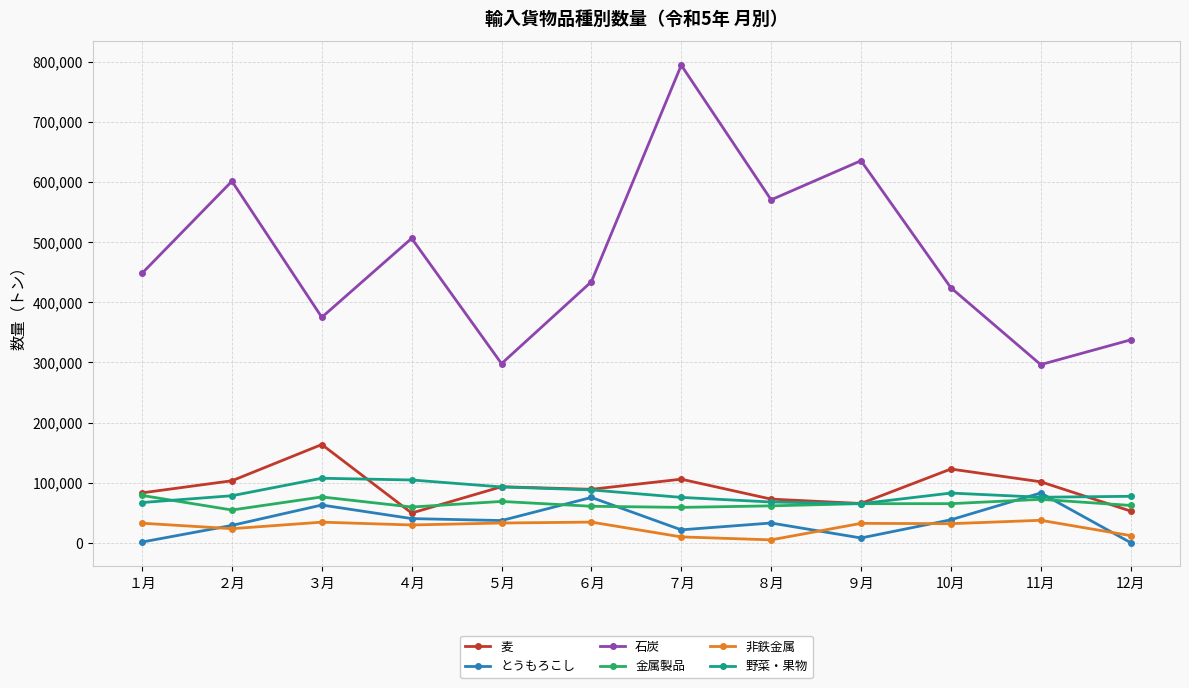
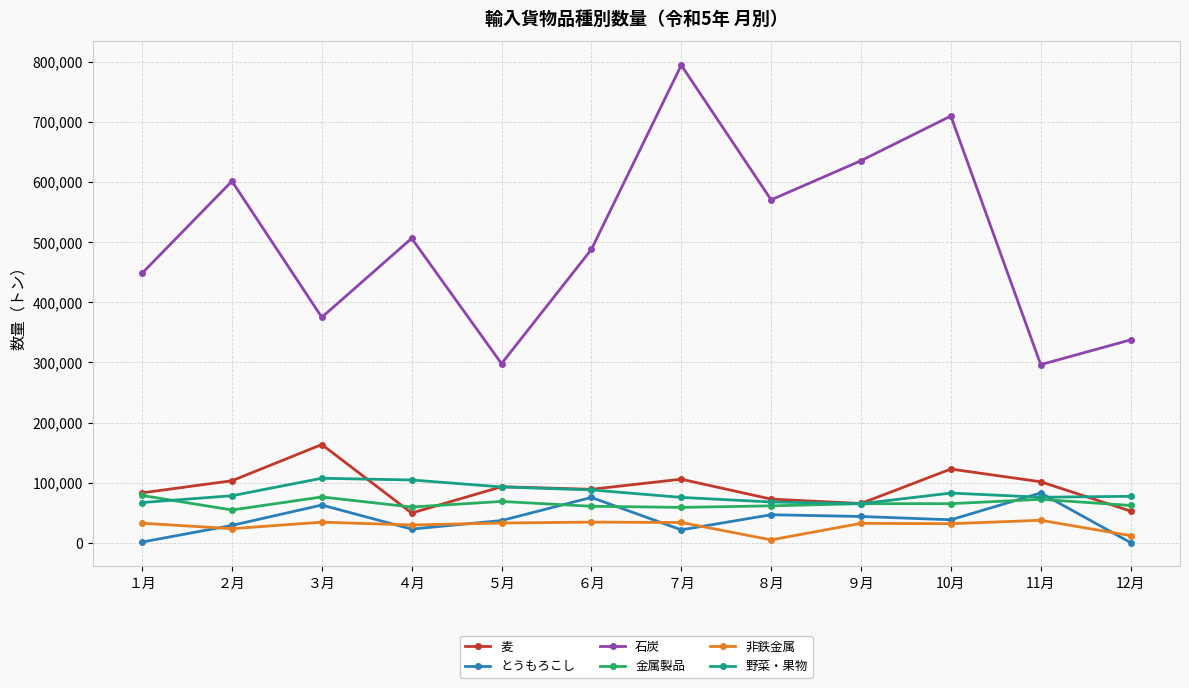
  {
    "麦": {
      "１月": "80,000",
      "２月": "100,000",
      "３月": "160,000",
      "４月": "50,000",
      "７月": "110,000",
      "８月": "70,000",
      "10月": "120,000",
      "11月": "100,000",
      "12月": "50,000"
    },
    "とうもろこし": {
      "１月": "0",
      "２月": "30,000",
      "３月": "60,000",
-     "４月": "40,000",
+     "４月": "20,000",
      "６月": "80,000",
      "７月": "20,000",
-     "８月": "30,000",
-     "９月": "10,000",
+     "８月": "50,000",
+     "９月": "40,000",
      "10月": "40,000",
      "11月": "80,000",
      "12月": "0"
    },
    "石炭": {
      "１月": "450,000",
      "２月": "600,000",
      "３月": "380,000",
      "４月": "510,000",
      "５月": "300,000",
-     "６月": "430,000",
+     "６月": "490,000",
      "７月": "790,000",
      "８月": "570,000",
      "９月": "640,000",
-     "10月": "420,000",
+     "10月": "710,000",
      "11月": "300,000",
      "12月": "340,000"
    },
    "非鉄金属": {
      "１月": "30,000",
      "２月": "20,000",
      "３月": "30,000",
      "４月": "30,000",
      "６月": "30,000",
-     "７月": "10,000",
+     "７月": "30,000",
      "８月": "10,000",
      "９月": "30,000",
      "10月": "30,000",
      "11月": "40,000",
      "12月": "10,000"
    }
  }
